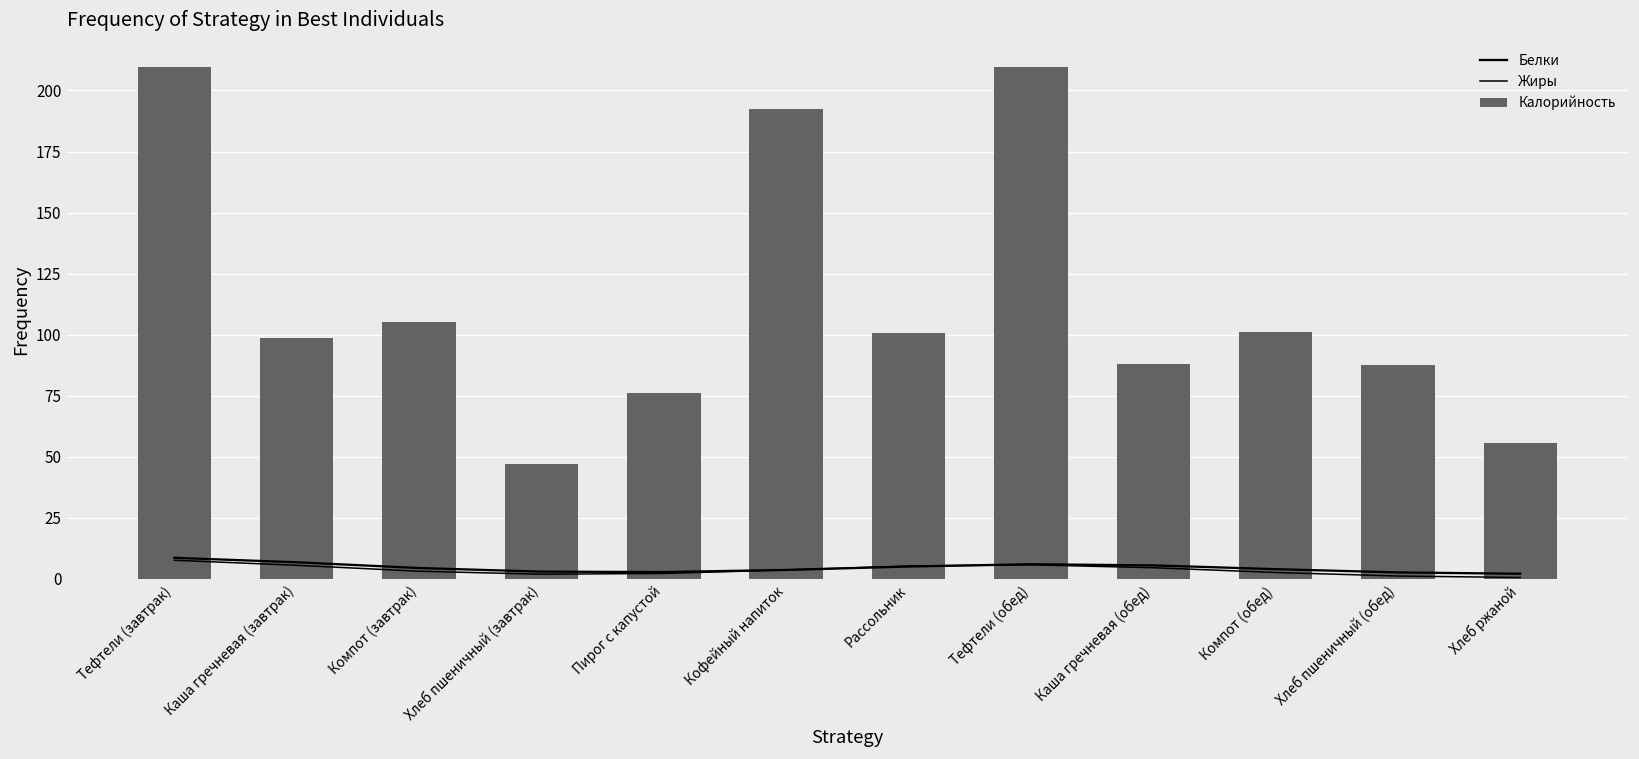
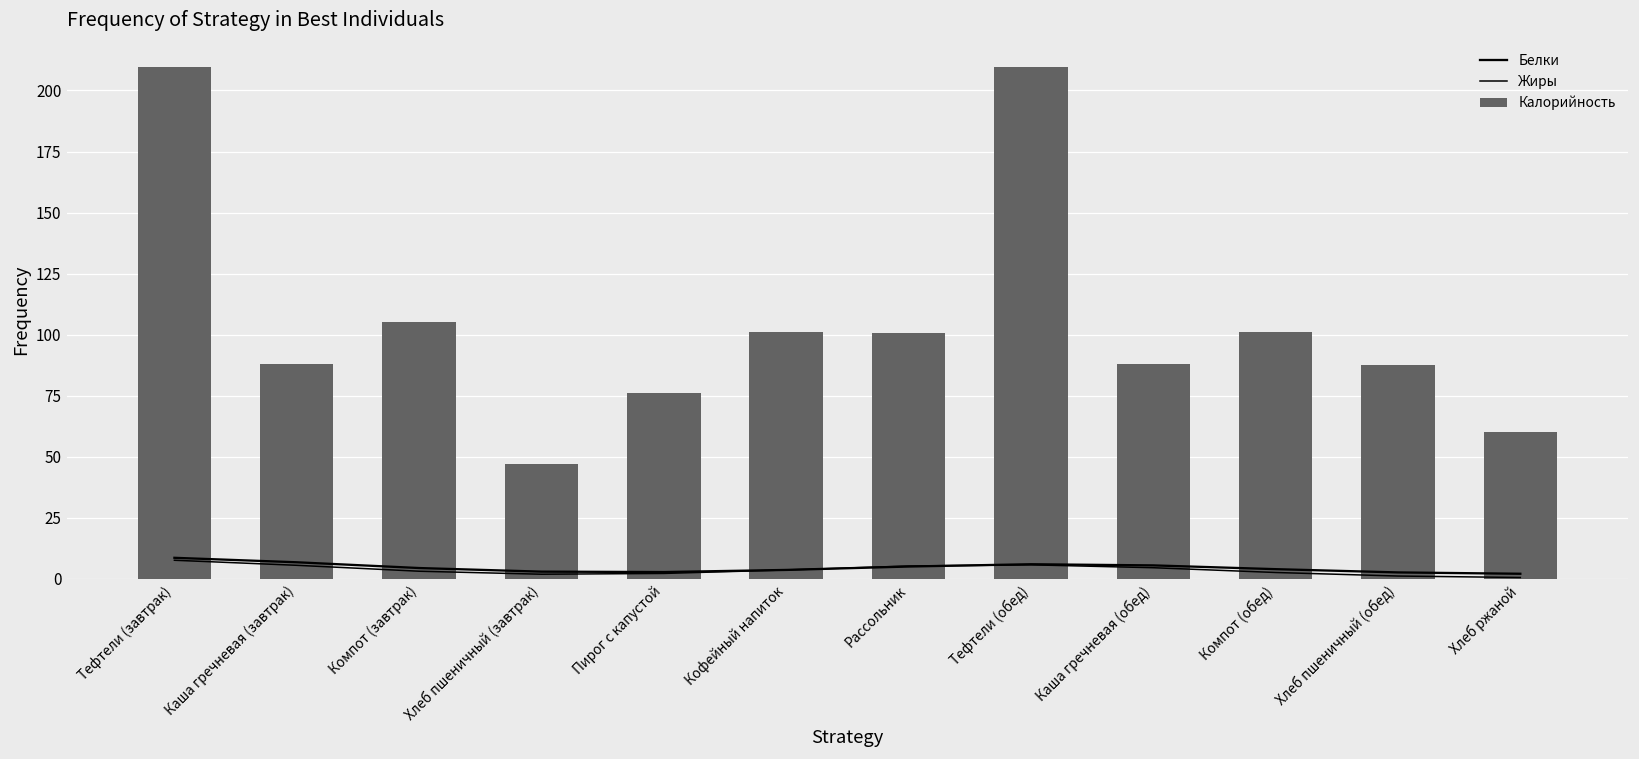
  {
    "Калорийность": {
      "Тефтели (завтрак)": 210,
-     "Каша гречневая (завтрак)": 99,
+     "Каша гречневая (завтрак)": 88,
      "Компот (завтрак)": 105,
      "Хлеб пшеничный (завтрак)": 47,
      "Пирог с капустой": 76,
-     "Кофейный напиток": 193,
+     "Кофейный напиток": 101,
      "Рассольник": 101,
      "Тефтели (обед)": 210,
      "Каша гречневая (обед)": 88,
      "Компот (обед)": 101,
      "Хлеб пшеничный (обед)": 88,
-     "Хлеб ржаной": 56
+     "Хлеб ржаной": 60
    }
  }
